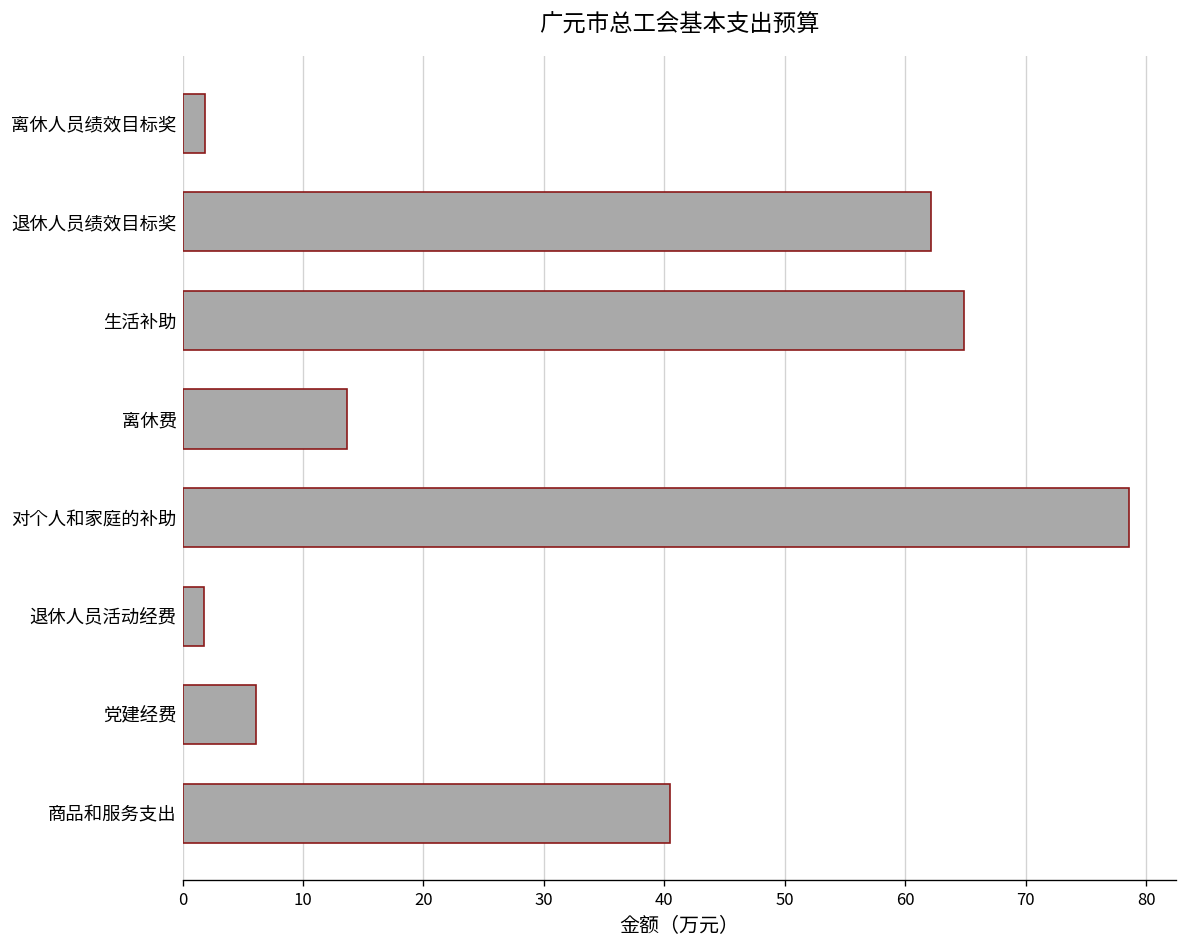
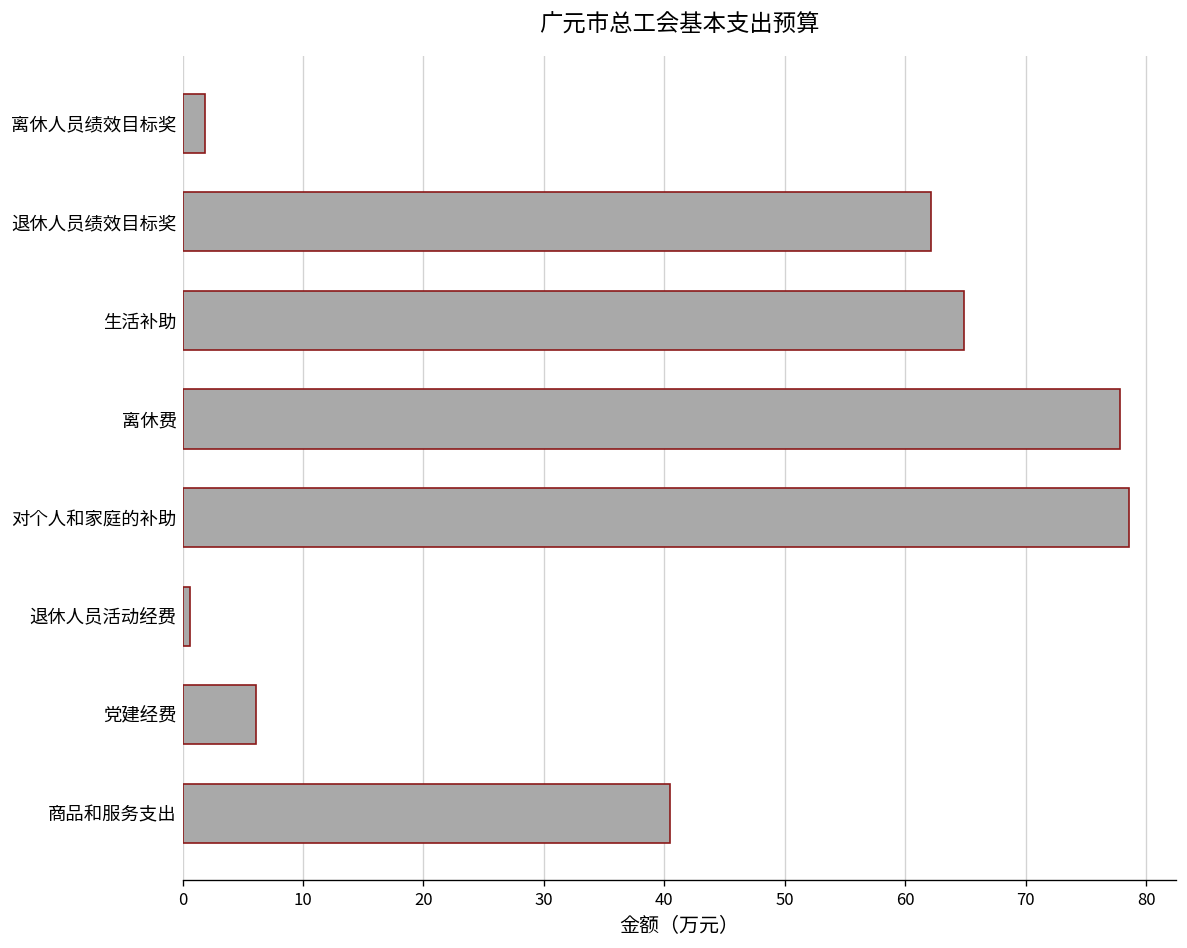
  {
    "离休人员绩效目标奖": 1.9,
    "退休人员绩效目标奖": 62.1,
    "生活补助": 64.9,
-   "离休费": 13.6,
+   "离休费": 77.8,
    "对个人和家庭的补助": 78.5,
-   "退休人员活动经费": 1.8,
+   "退休人员活动经费": 0.6,
    "党建经费": 6.1,
    "商品和服务支出": 40.5
  }
